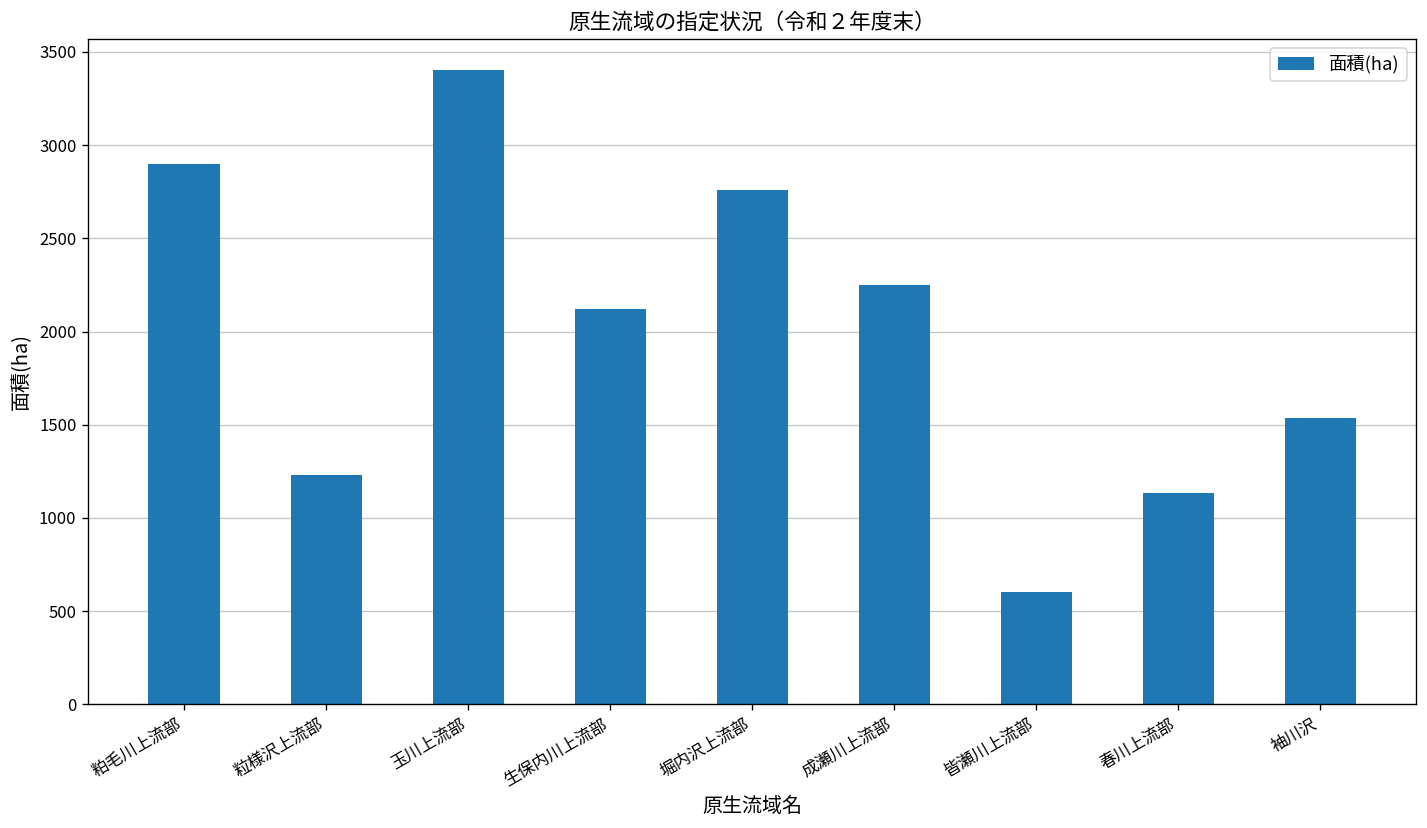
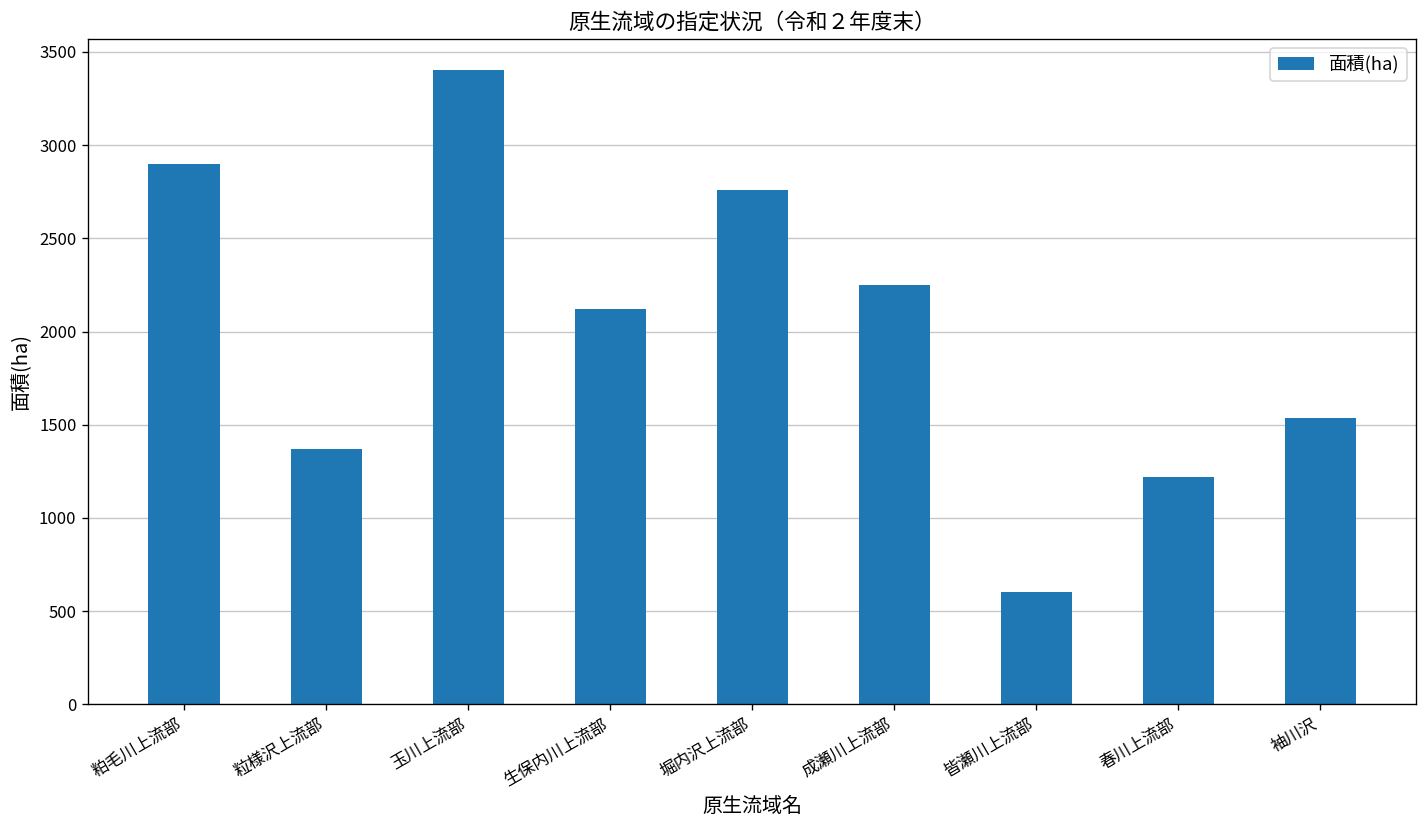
  {
    "粕毛川上流部": 2900,
-   "粒様沢上流部": 1230,
+   "粒様沢上流部": 1370,
    "玉川上流部": 3400,
    "生保内川上流部": 2120,
    "堀内沢上流部": 2760,
    "成瀬川上流部": 2250,
    "皆瀬川上流部": 600,
-   "春川上流部": 1130,
+   "春川上流部": 1220,
    "袖川沢": 1540
  }
